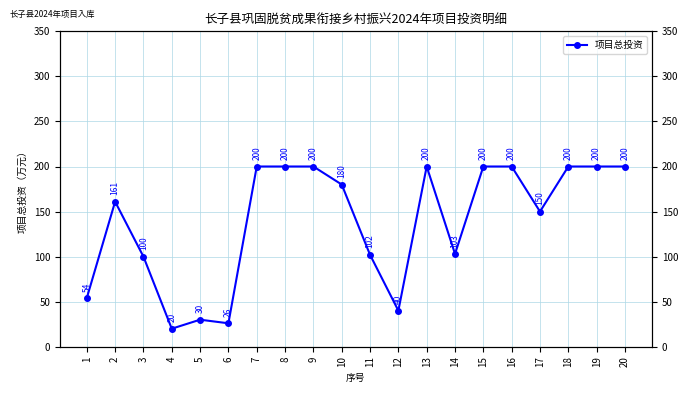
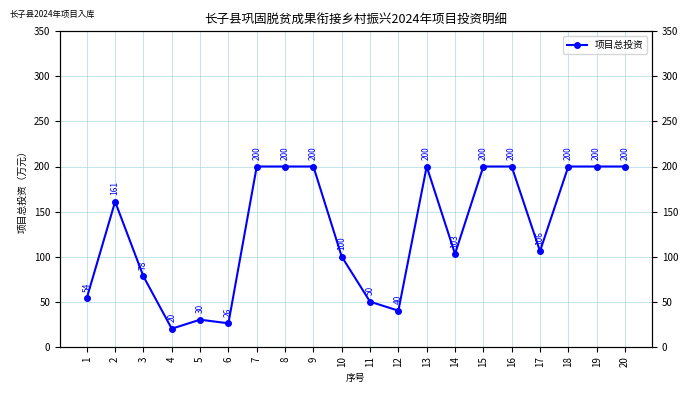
  {
    "1": 54,
    "2": 161,
-   "3": 100,
+   "3": 78,
    "4": 20,
    "5": 30,
    "6": 26,
    "7": 200,
    "8": 200,
    "9": 200,
-   "10": 180,
-   "11": 102,
+   "10": 100,
+   "11": 50,
    "12": 40,
    "13": 200,
    "14": 103,
    "15": 200,
    "16": 200,
-   "17": 150,
+   "17": 106,
    "18": 200,
    "19": 200,
    "20": 200
  }
